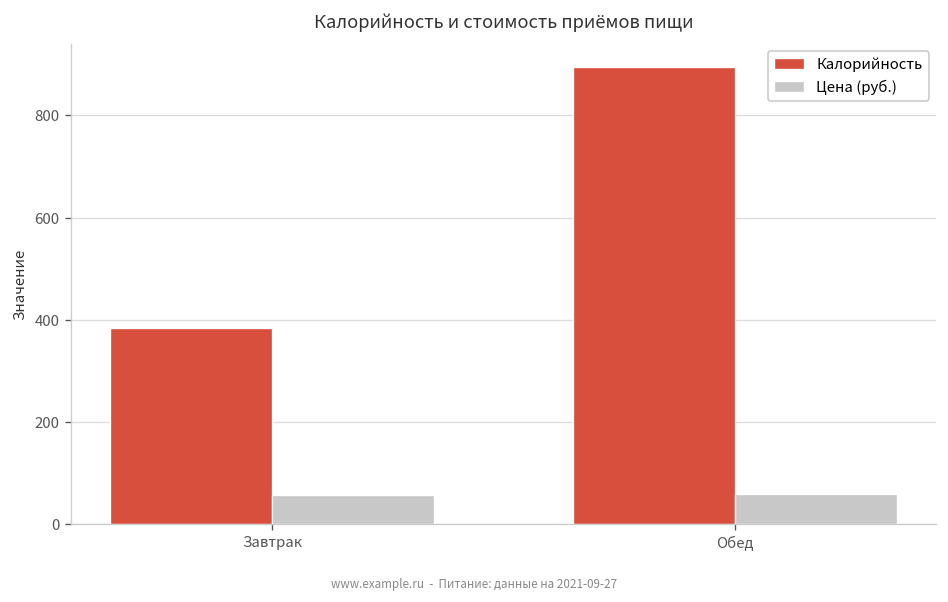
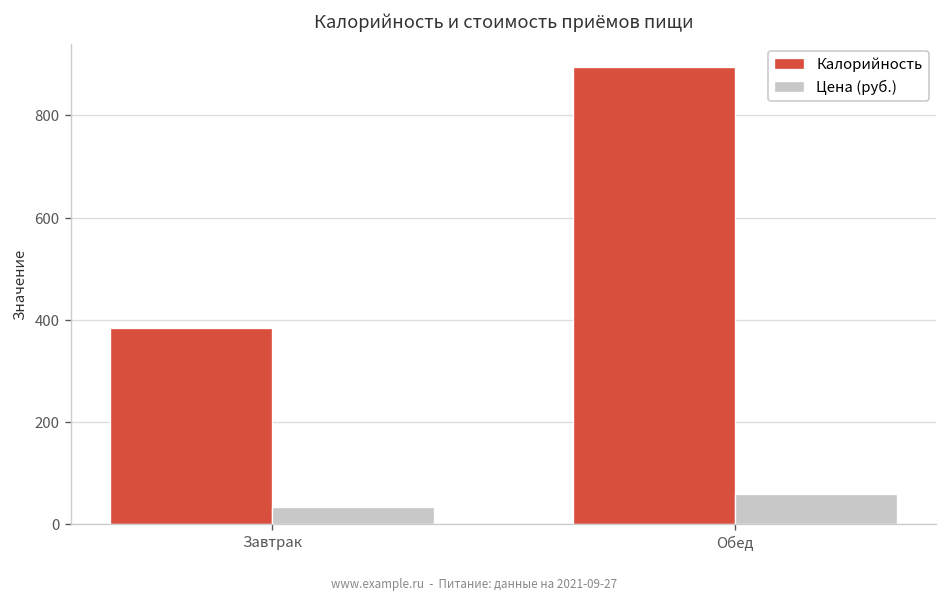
  {
    "Калорийность": {
      "Завтрак": 380,
      "Обед": 900
    },
    "Цена (руб.)": {
-     "Завтрак": 60,
+     "Завтрак": 30,
      "Обед": 60
    }
  }
